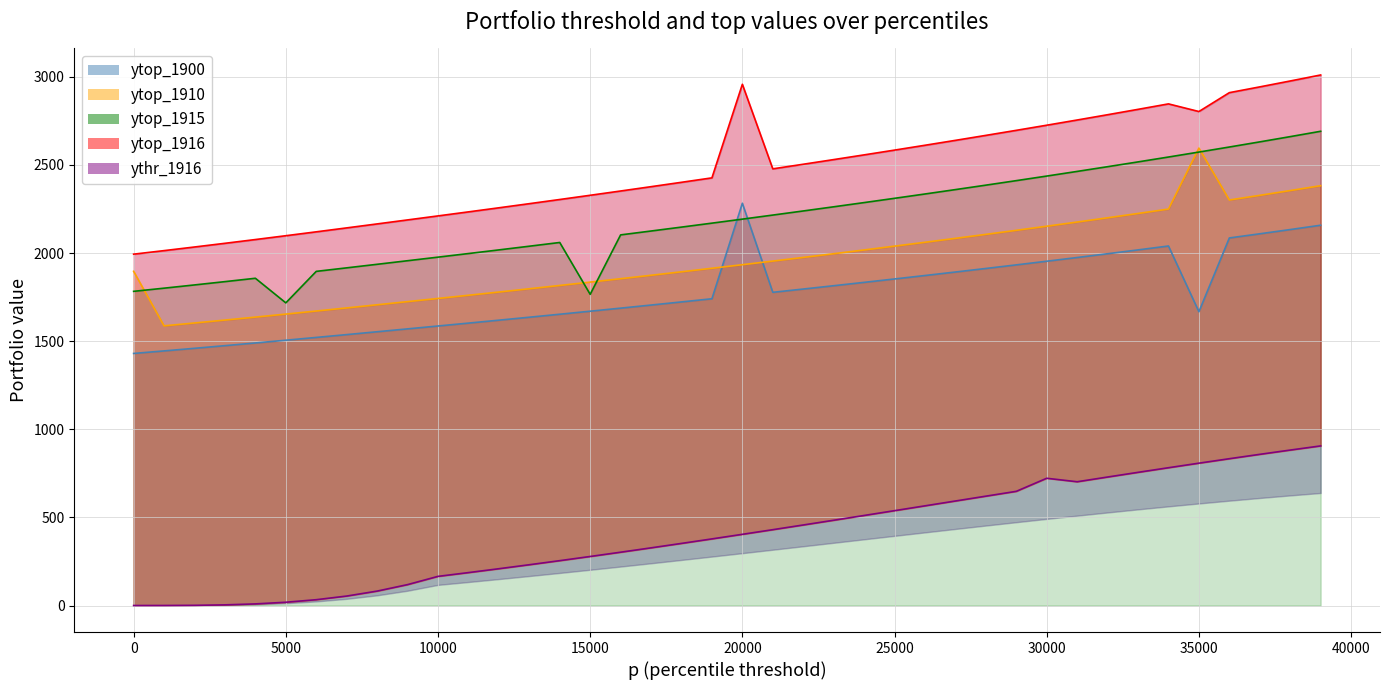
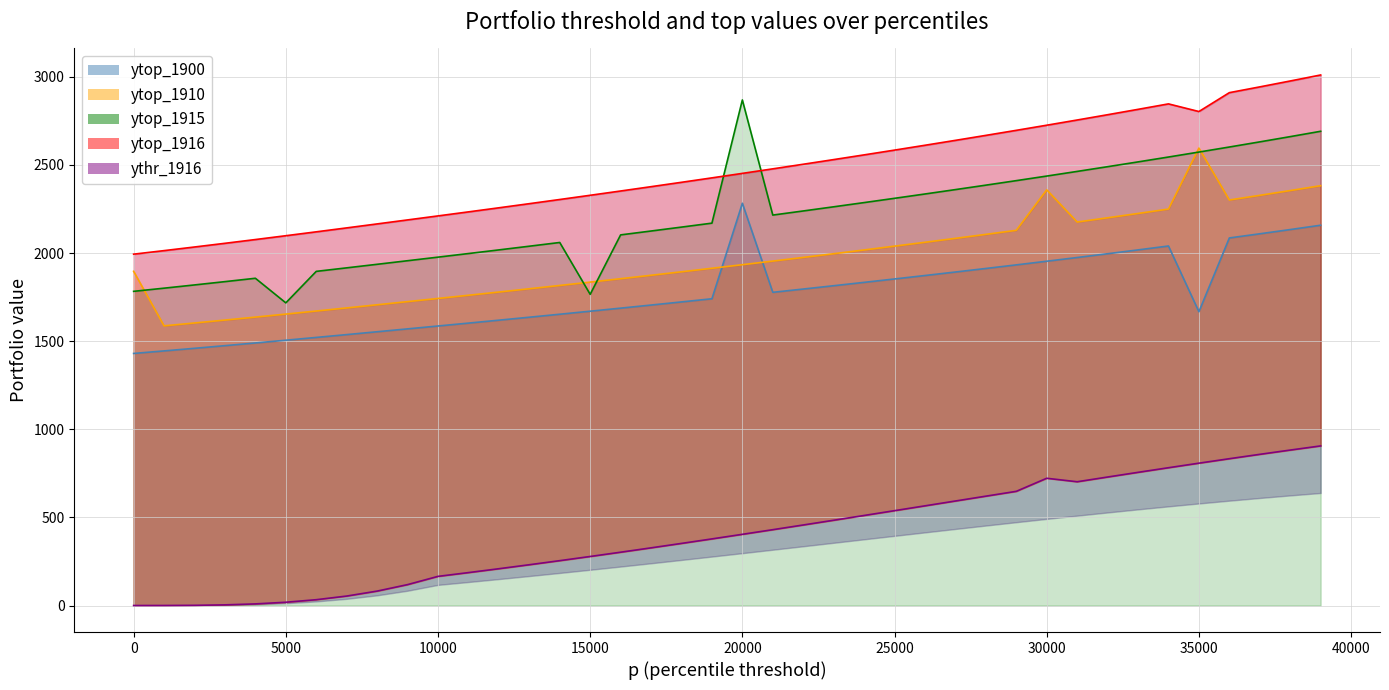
  {
    "ytop_1900": {
      "0": 1430,
      "5000": 1510,
      "10000": 1590,
      "15000": 1670,
      "20000": 2280,
      "25000": 1850,
      "30000": 1950,
      "35000": 1670
    },
    "ytop_1910": {
      "0": 1900,
      "5000": 1650,
      "10000": 1740,
      "15000": 1840,
      "20000": 1930,
      "25000": 2040,
-     "30000": 2150,
+     "30000": 2360,
      "35000": 2600
    },
    "ytop_1915": {
      "0": 1780,
      "5000": 1720,
      "10000": 1980,
      "15000": 1770,
-     "20000": 2190,
+     "20000": 2870,
      "25000": 2310,
      "30000": 2440,
      "35000": 2570
    },
    "ytop_1916": {
      "0": 1990,
      "5000": 2100,
      "10000": 2210,
      "15000": 2330,
-     "20000": 2960,
+     "20000": 2450,
      "25000": 2580,
      "30000": 2730,
      "35000": 2800
    },
    "ythr_1916": {
      "0": 0,
      "5000": 20,
      "10000": 170,
      "15000": 280,
      "20000": 400,
      "25000": 540,
      "30000": 720,
      "35000": 810
    }
  }
